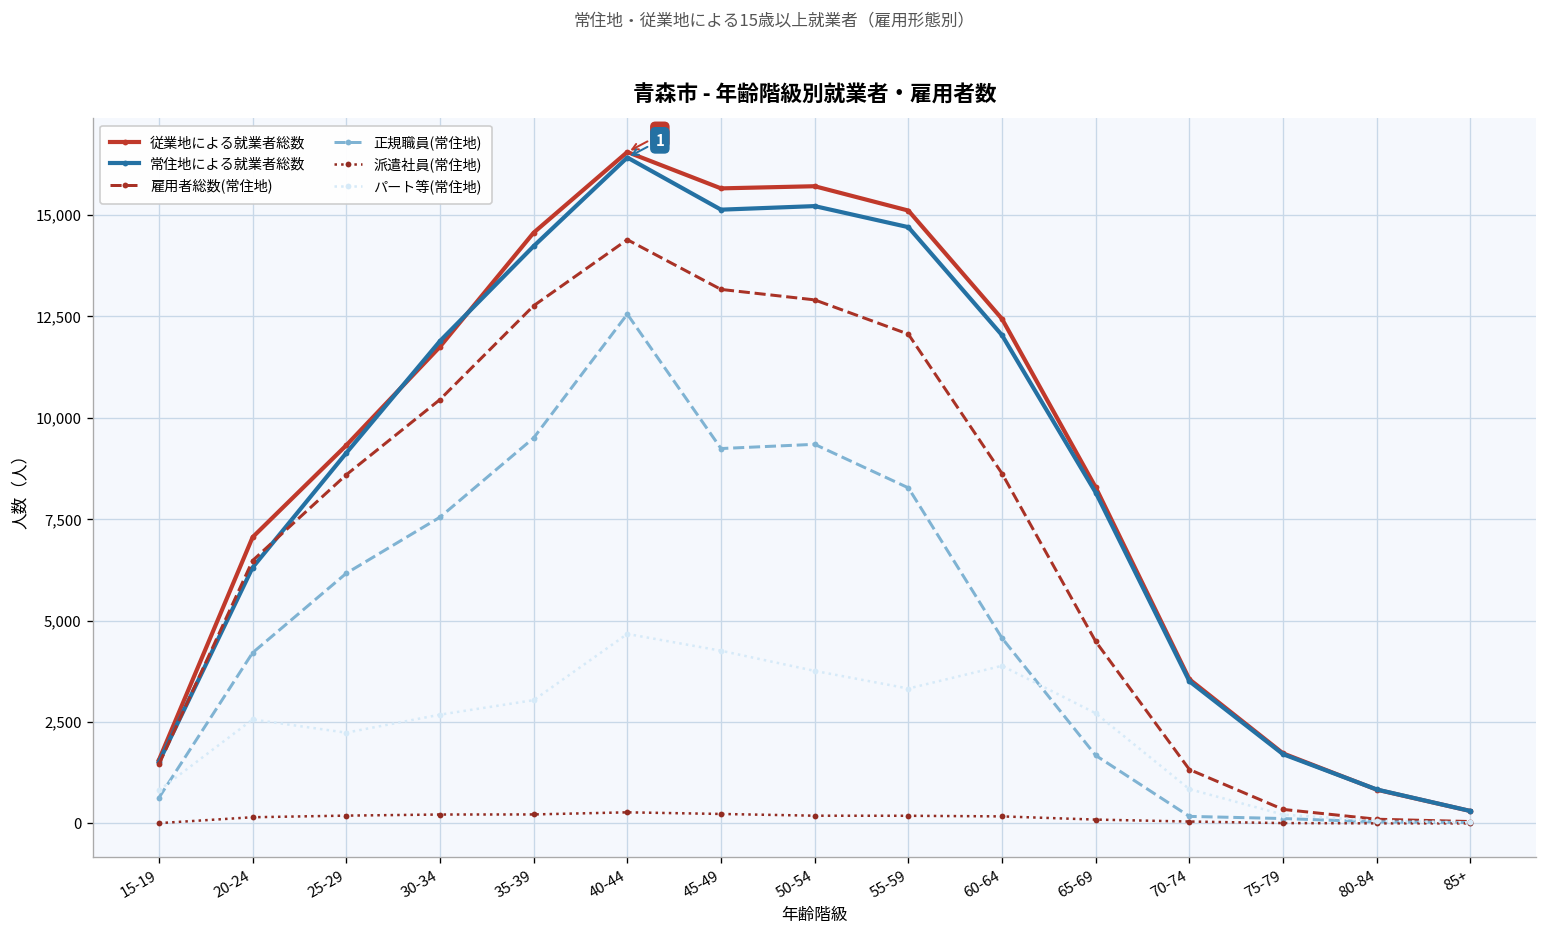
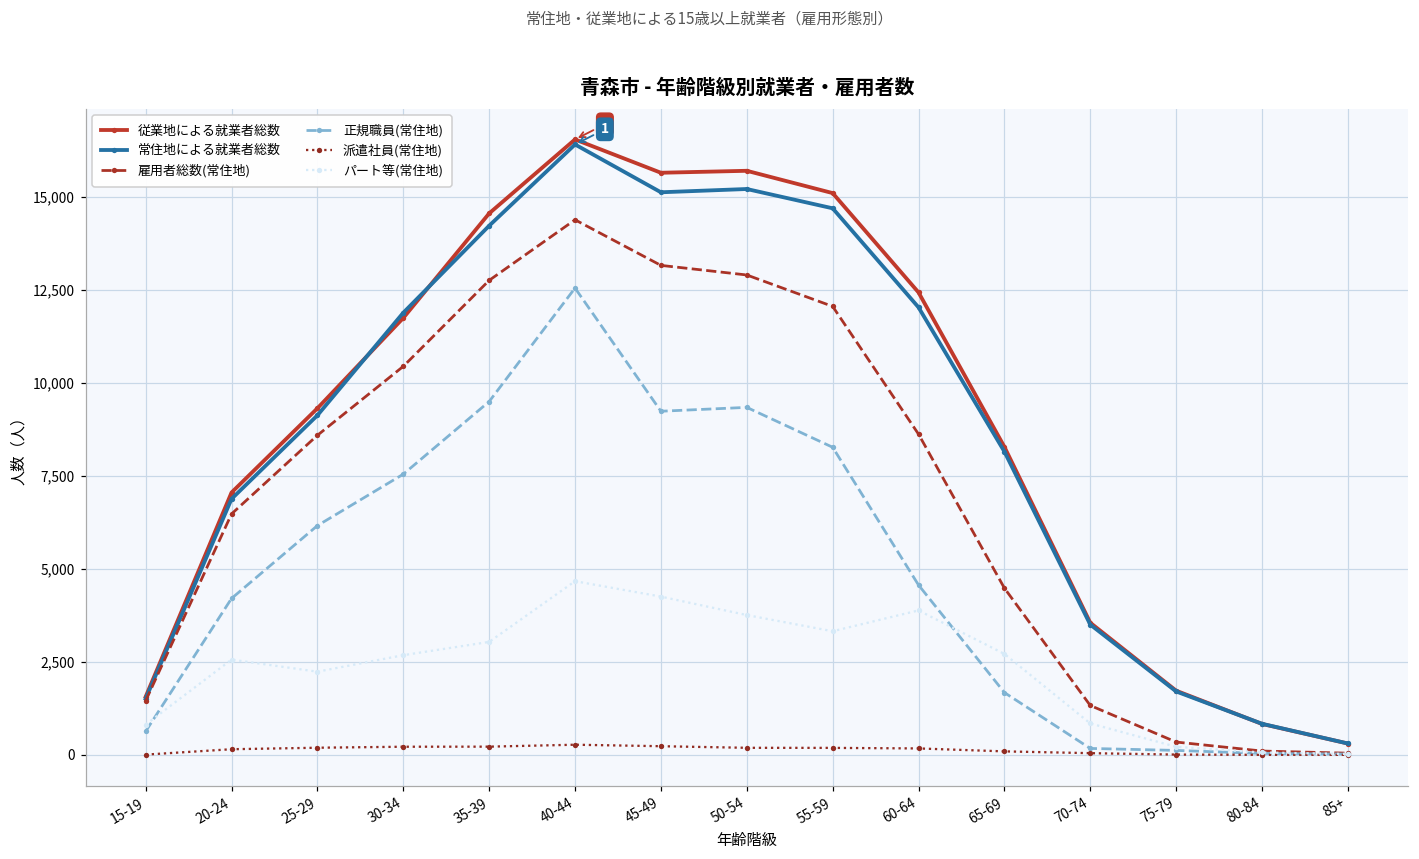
  {
    "常住地による就業者総数": {
-     "20-24": "6,300",
+     "20-24": "6,900",
      "25-29": "9,100",
      "30-34": "11,900",
      "35-39": "14,200",
      "40-44": "16,400",
      "45-49": "15,100",
      "50-54": "15,200",
      "55-59": "14,700",
      "60-64": "12,000",
      "65-69": "8,200"
    },
    "正規職員(常住地)": {
      "15-19": "600",
      "20-24": "4,200",
      "25-29": "6,200",
      "30-34": "7,500",
      "35-39": "9,500",
      "40-44": "12,600",
      "45-49": "9,200",
      "50-54": "9,300",
      "55-59": "8,300",
      "60-64": "4,600",
      "65-69": "1,700",
      "70-74": "200",
      "75-79": "100"
    },
    "パート等(常住地)": {
      "15-19": "800",
      "20-24": "2,600",
      "25-29": "2,200",
      "30-34": "2,700",
      "35-39": "3,000",
      "40-44": "4,700",
      "45-49": "4,300",
      "50-54": "3,800",
      "55-59": "3,300",
      "60-64": "3,900",
      "65-69": "2,700",
      "70-74": "800",
      "75-79": "200"
    }
  }
